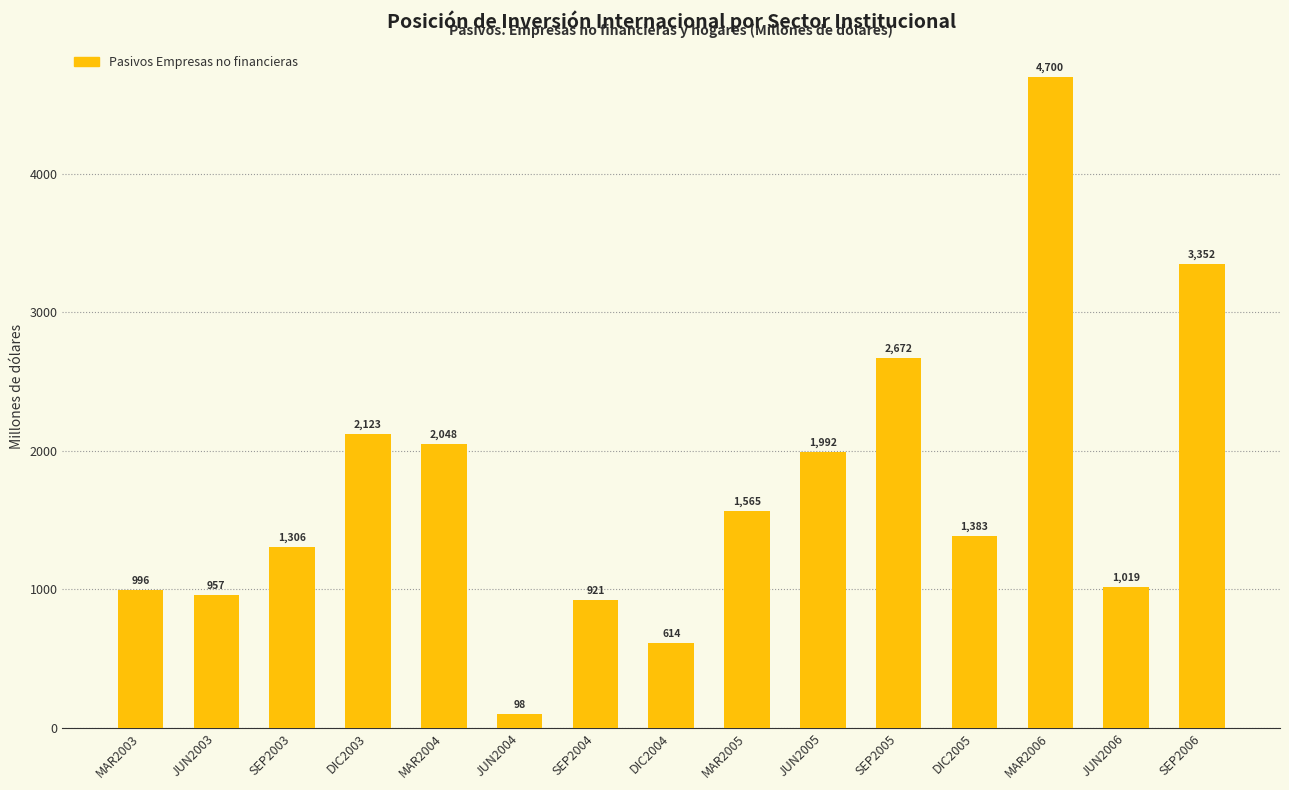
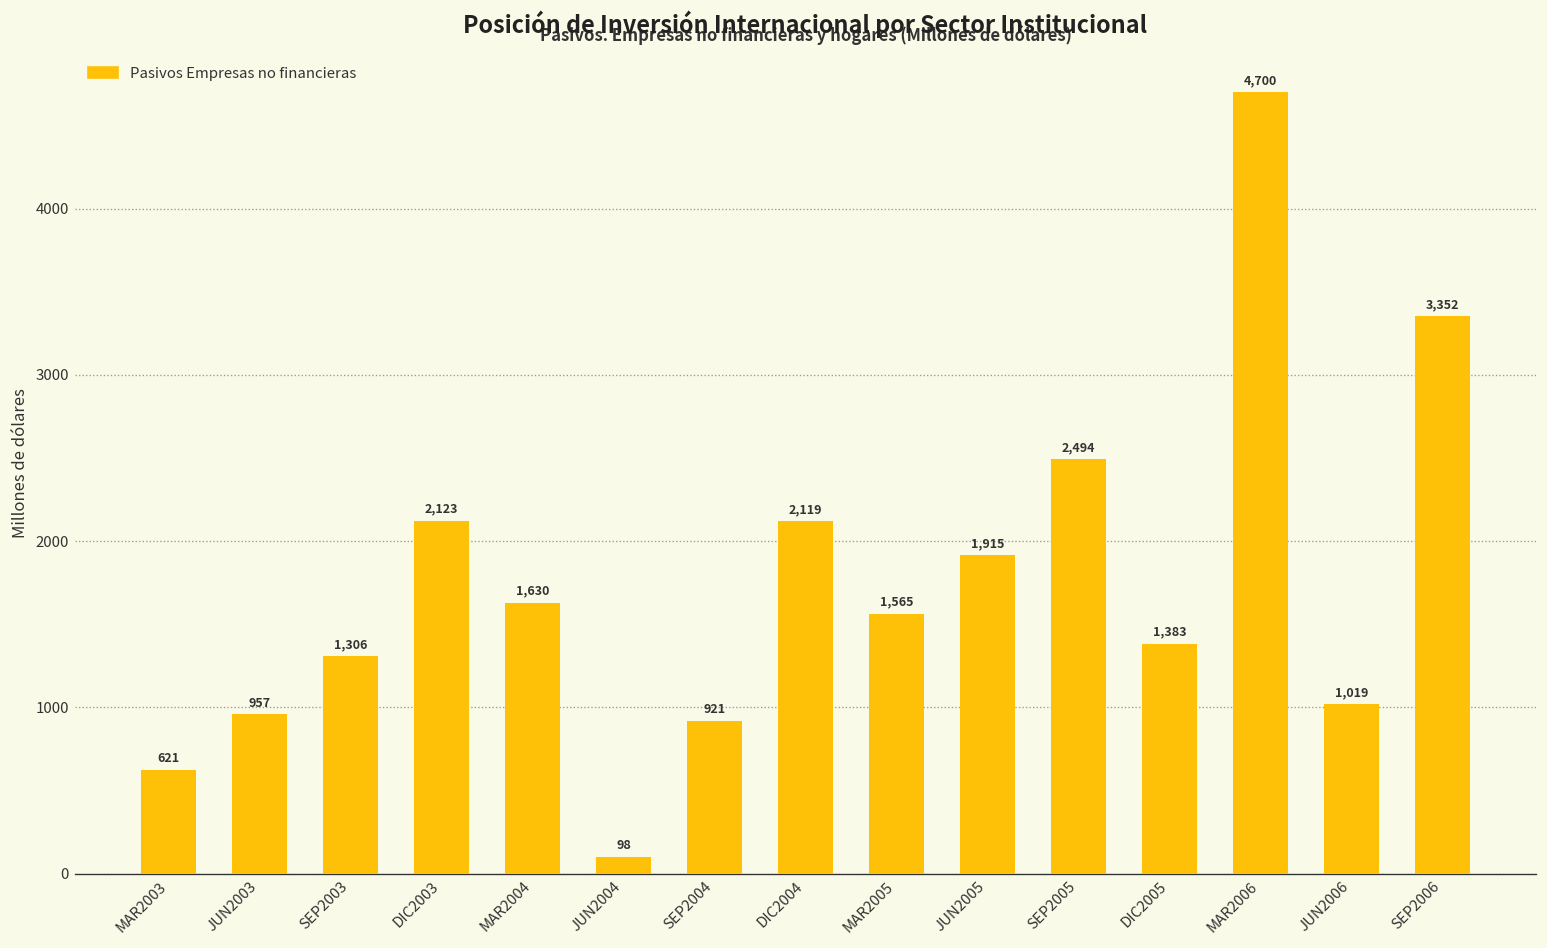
  {
-   "MAR2003": "996",
+   "MAR2003": "621",
    "JUN2003": "957",
    "SEP2003": "1,306",
    "DIC2003": "2,123",
-   "MAR2004": "2,048",
+   "MAR2004": "1,630",
    "JUN2004": "98",
    "SEP2004": "921",
-   "DIC2004": "614",
+   "DIC2004": "2,119",
    "MAR2005": "1,565",
-   "JUN2005": "1,992",
-   "SEP2005": "2,672",
+   "JUN2005": "1,915",
+   "SEP2005": "2,494",
    "DIC2005": "1,383",
    "MAR2006": "4,700",
    "JUN2006": "1,019",
    "SEP2006": "3,352"
  }
